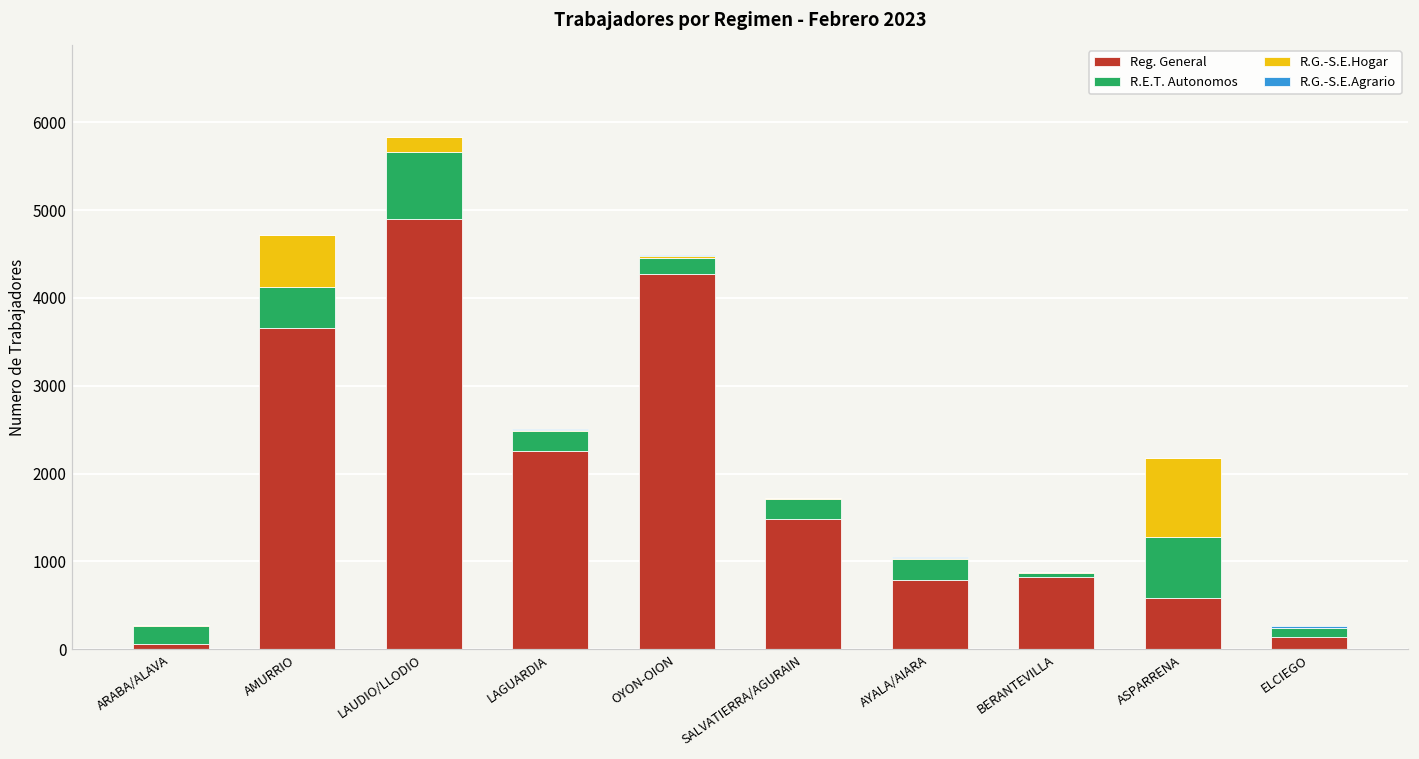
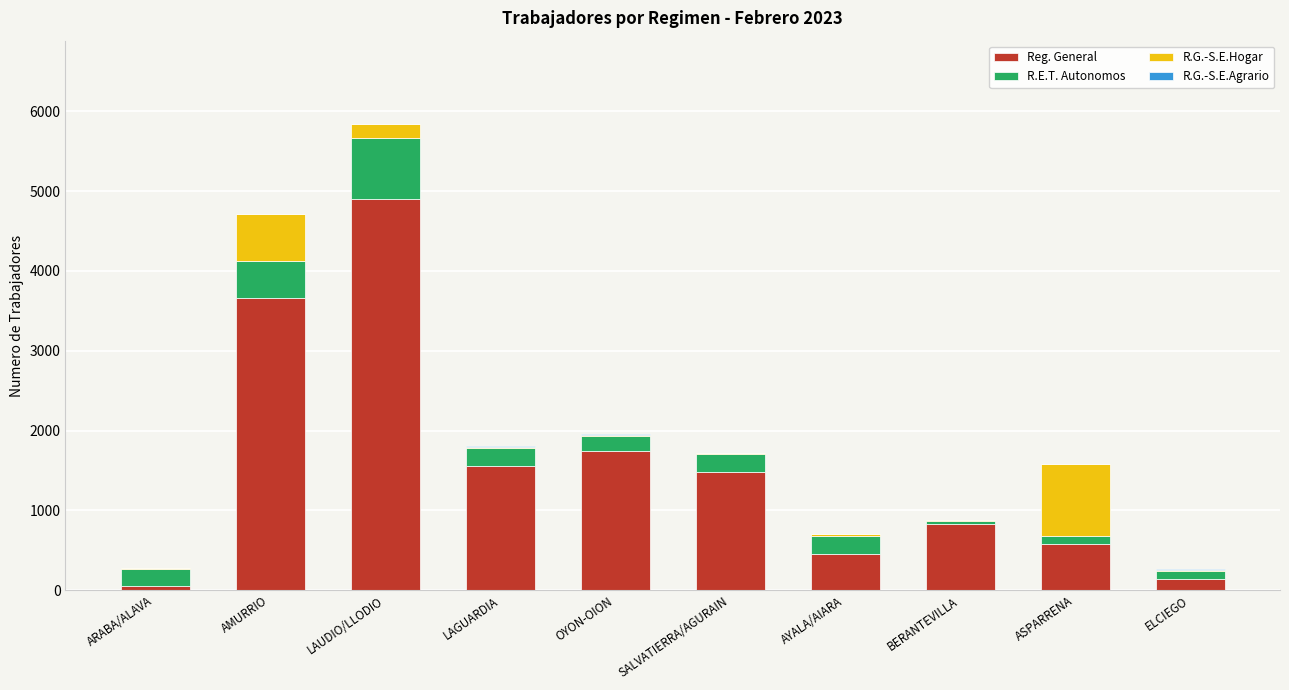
  {
    "Reg. General": {
      "ARABA/ALAVA": 100,
      "AMURRIO": 3700,
      "LAUDIO/LLODIO": 4900,
-     "LAGUARDIA": 2300,
-     "OYON-OION": 4300,
+     "LAGUARDIA": 1600,
+     "OYON-OION": 1700,
      "SALVATIERRA/AGURAIN": 1500,
-     "AYALA/AIARA": 800,
+     "AYALA/AIARA": 500,
      "BERANTEVILLA": 800,
      "ASPARRENA": 600,
      "ELCIEGO": 100
    },
    "R.E.T. Autonomos": {
      "ARABA/ALAVA": 200,
      "AMURRIO": 500,
      "LAUDIO/LLODIO": 800,
      "LAGUARDIA": 200,
      "OYON-OION": 200,
      "SALVATIERRA/AGURAIN": 200,
      "AYALA/AIARA": 200,
      "BERANTEVILLA": 0,
-     "ASPARRENA": 700,
+     "ASPARRENA": 100,
      "ELCIEGO": 100
    },
    "R.G.-S.E.Hogar": {
      "AMURRIO": 600,
      "LAUDIO/LLODIO": 200,
      "ASPARRENA": 900
    },
    "R.G.-S.E.Agrario": {
      "ARABA/ALAVA": 0,
      "AMURRIO": 0,
      "LAUDIO/LLODIO": 0,
      "SALVATIERRA/AGURAIN": 0,
      "BERANTEVILLA": 0,
      "ASPARRENA": 0
    }
  }
